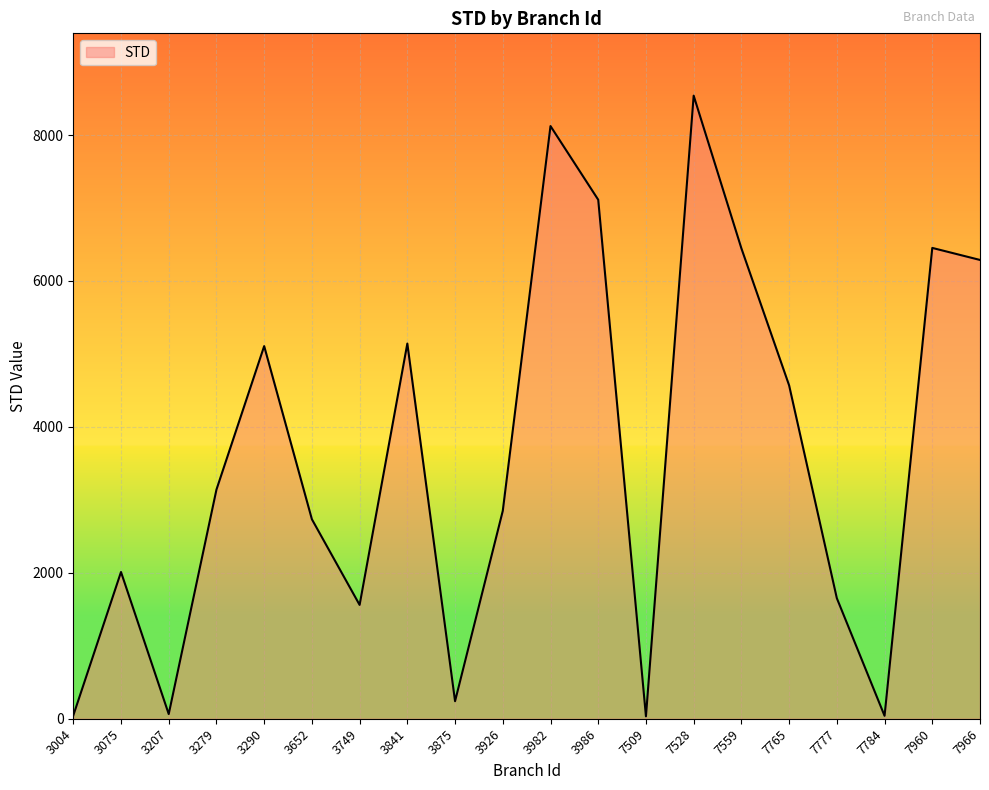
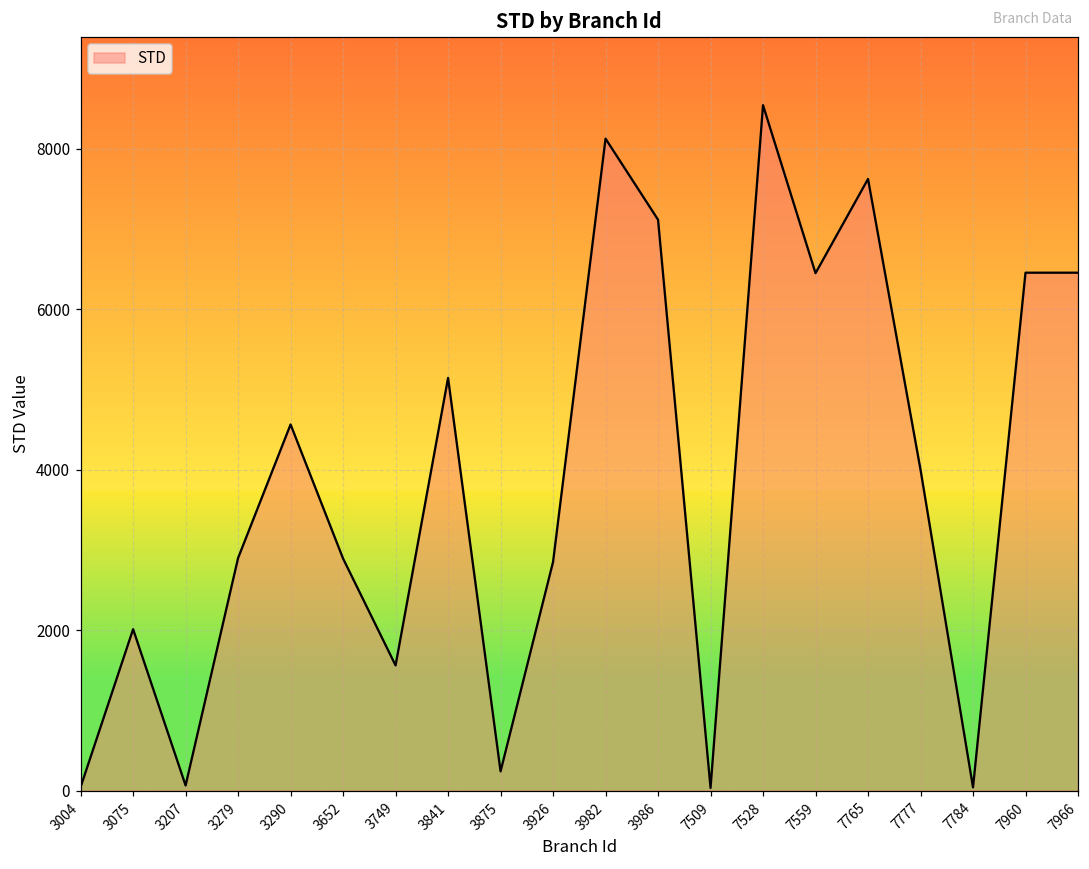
  {
    "3004": 0,
    "3075": 2000,
    "3207": 100,
-   "3279": 3100,
-   "3290": 5100,
-   "3652": 2700,
+   "3279": 2900,
+   "3290": 4600,
+   "3652": 2900,
    "3749": 1600,
    "3841": 5100,
    "3875": 200,
    "3926": 2800,
    "3982": 8100,
    "3986": 7100,
    "7509": 0,
    "7528": 8500,
    "7559": 6400,
-   "7765": 4600,
-   "7777": 1700,
+   "7765": 7600,
+   "7777": 4000,
    "7784": 0,
    "7960": 6500,
-   "7966": 6300
+   "7966": 6500
  }
